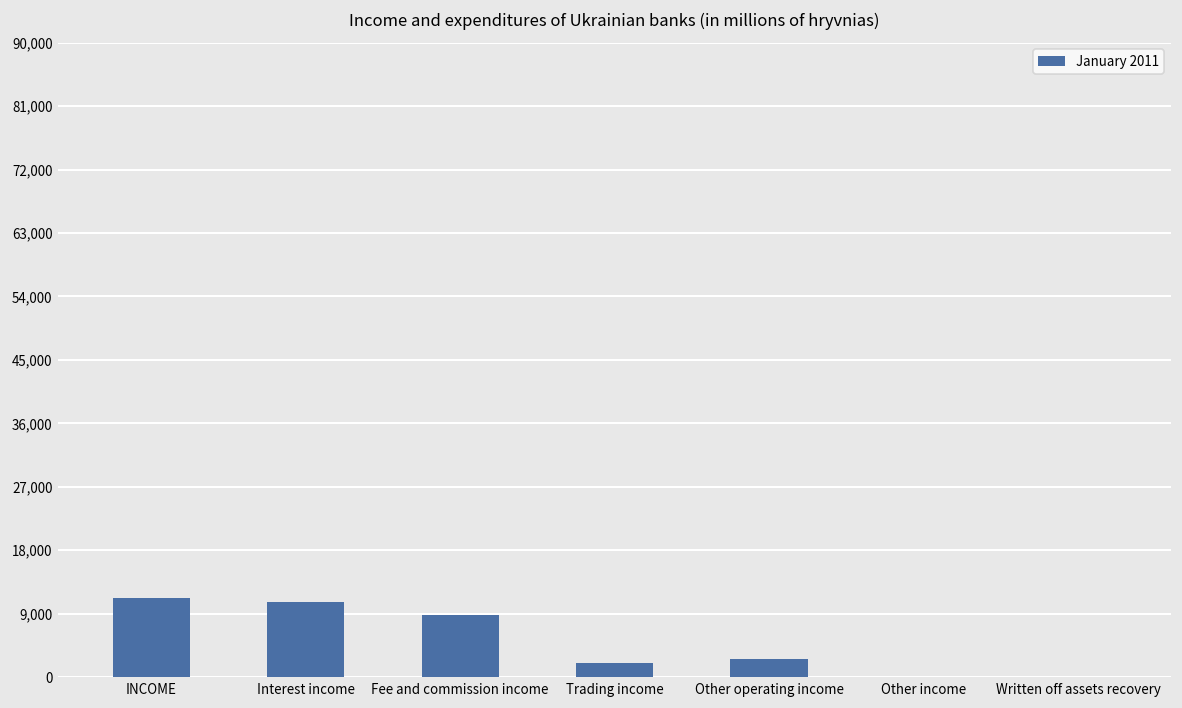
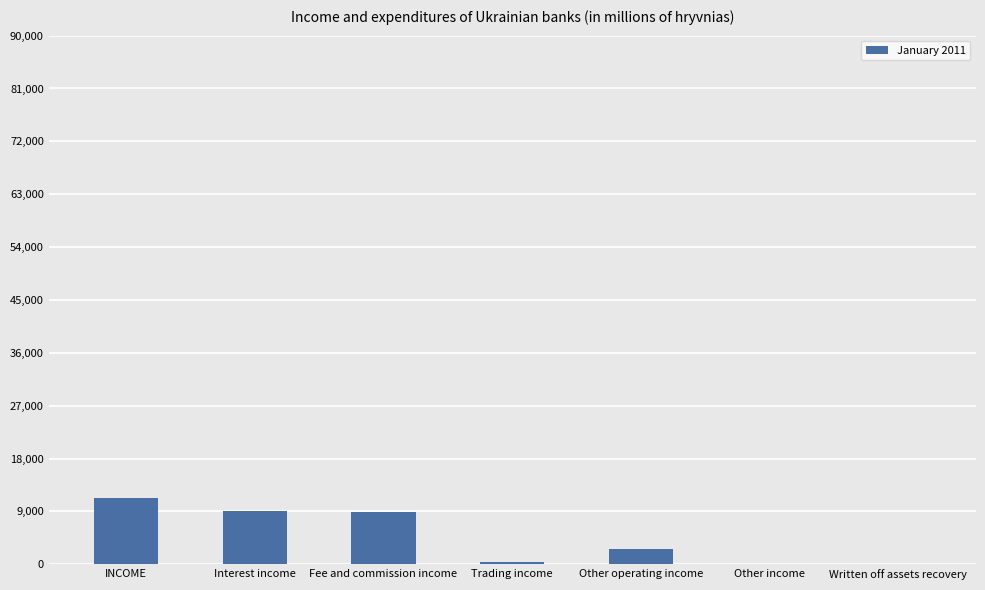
  {
    "INCOME": "11,000",
-   "Interest income": "11,000",
+   "Interest income": "9,000",
    "Fee and commission income": "9,000",
-   "Trading income": "2,000",
+   "Trading income": "0",
    "Other operating income": "3,000"
  }
